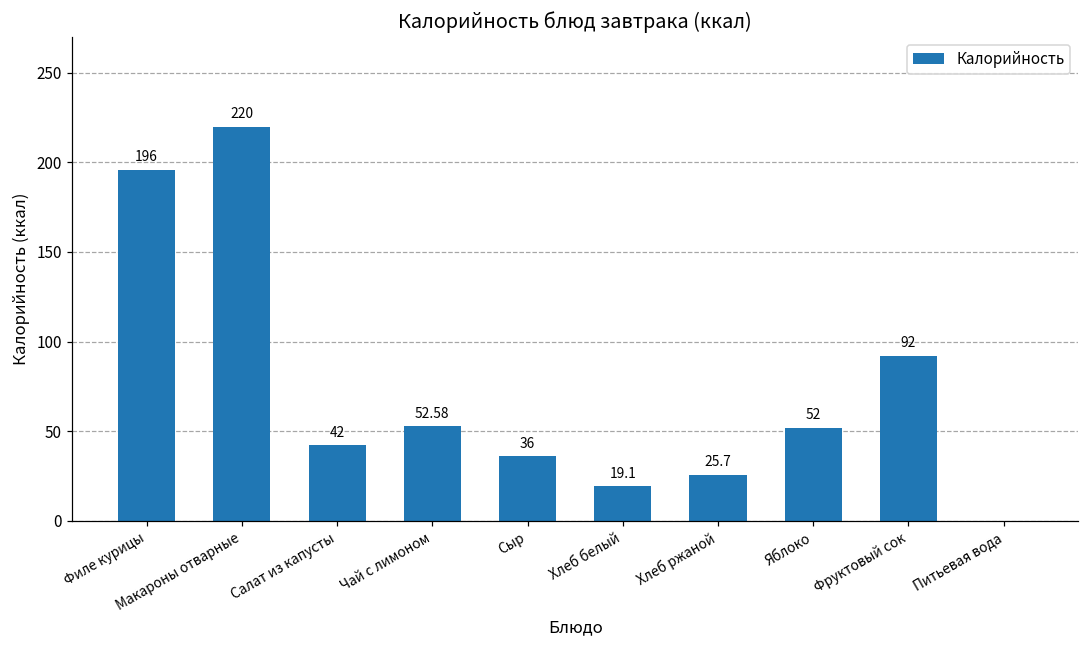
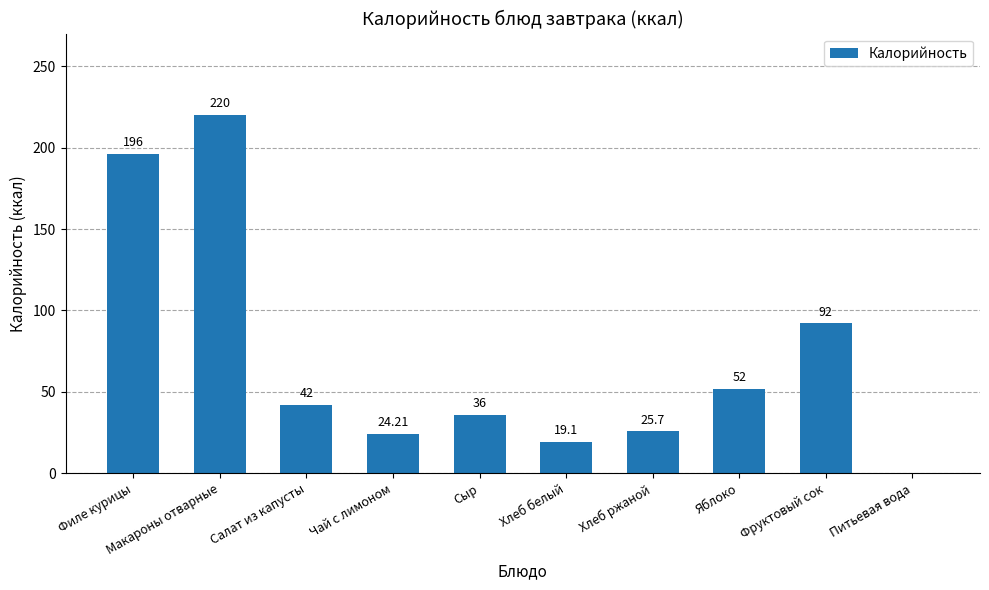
  {
    "Филе курицы": 196,
    "Макароны отварные": 220,
    "Салат из капусты": 42,
-   "Чай с лимоном": 52.58,
+   "Чай с лимоном": 24.21,
    "Сыр": 36,
    "Хлеб белый": 19.1,
    "Хлеб ржаной": 25.7,
    "Яблоко": 52,
    "Фруктовый сок": 92
  }
